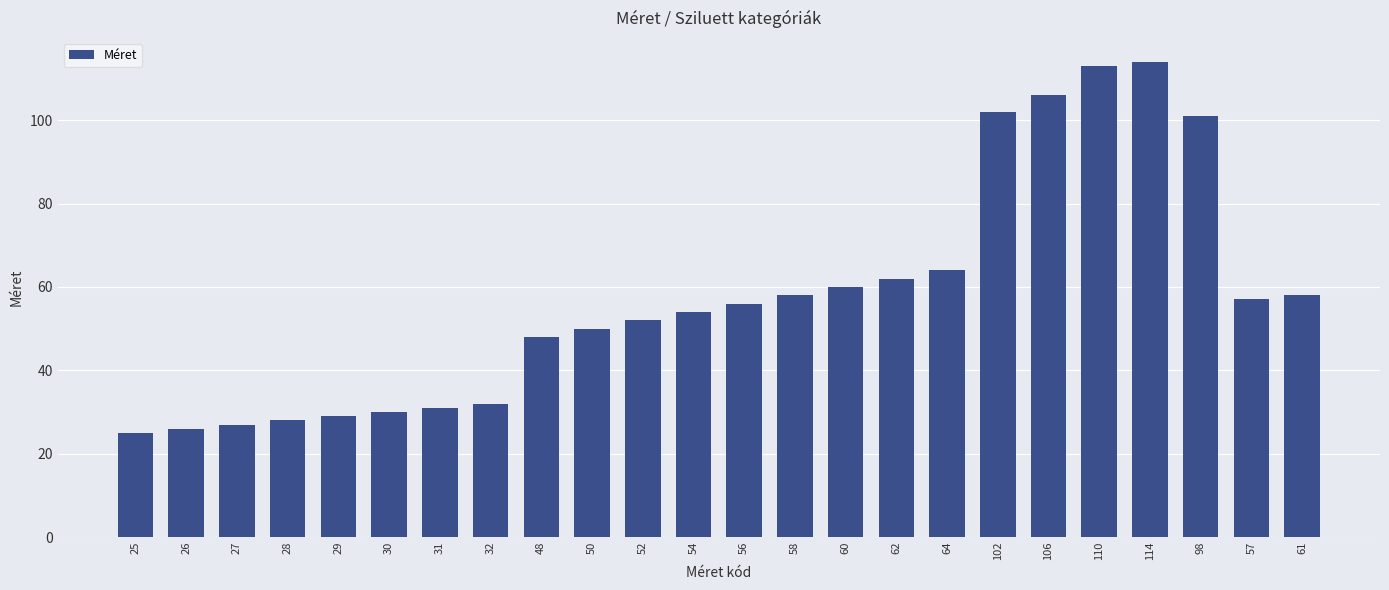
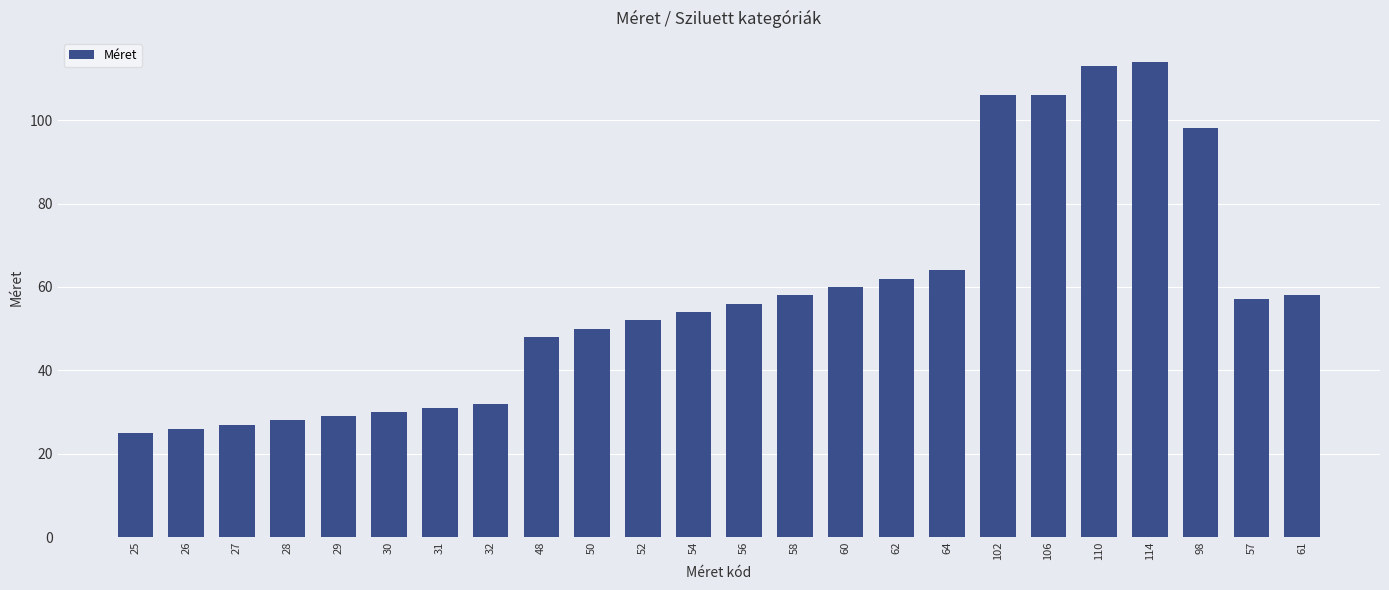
  {
    "25": 25,
    "26": 26,
    "27": 27,
    "28": 28,
    "29": 29,
    "30": 30,
    "31": 31,
    "32": 32,
    "48": 48,
    "50": 50,
    "52": 52,
    "54": 54,
    "56": 56,
    "58": 58,
    "60": 60,
    "62": 62,
    "64": 64,
-   "102": 102,
+   "102": 106,
    "106": 106,
    "110": 113,
    "114": 114,
-   "98": 101,
+   "98": 98,
    "57": 57,
    "61": 58
  }
